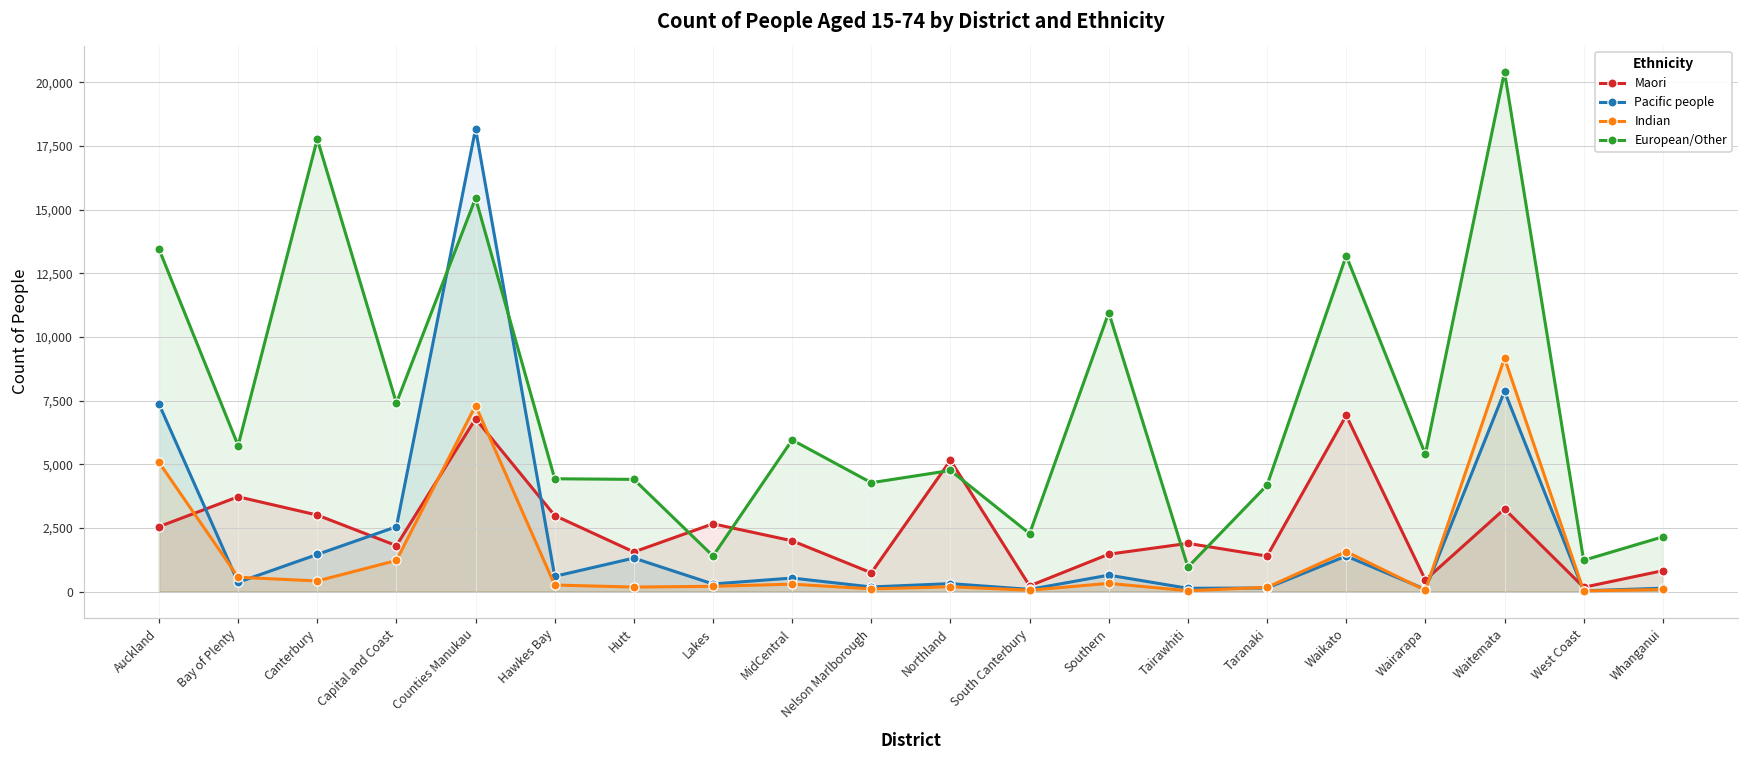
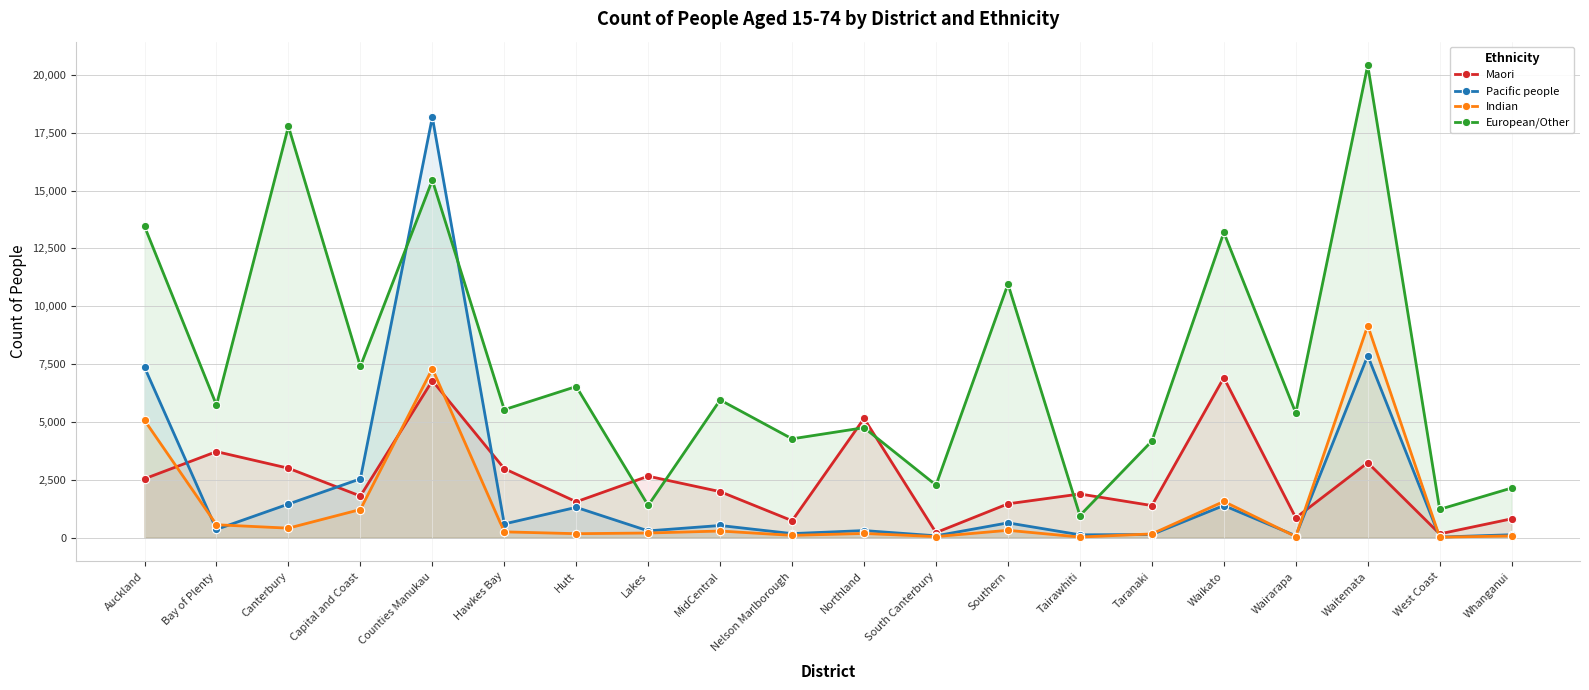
  {
    "Maori": {
      "Auckland": "2,500",
      "Bay of Plenty": "3,700",
      "Canterbury": "3,000",
      "Capital and Coast": "1,800",
      "Counties Manukau": "6,800",
      "Hawkes Bay": "3,000",
      "Hutt": "1,600",
      "Lakes": "2,700",
      "MidCentral": "2,000",
      "Nelson Marlborough": "700",
      "Northland": "5,200",
      "South Canterbury": "200",
      "Southern": "1,500",
      "Tairawhiti": "1,900",
      "Taranaki": "1,400",
      "Waikato": "6,900",
-     "Wairarapa": "500",
+     "Wairarapa": "900",
      "Waitemata": "3,200",
      "West Coast": "200",
      "Whanganui": "800"
    },
    "Pacific people": {
      "Auckland": "7,400",
      "Bay of Plenty": "400",
      "Canterbury": "1,500",
      "Capital and Coast": "2,500",
      "Counties Manukau": "18,200",
      "Hawkes Bay": "600",
      "Hutt": "1,300",
      "MidCentral": "500",
      "Northland": "300",
      "Southern": "600",
      "Waikato": "1,400",
      "Waitemata": "7,900"
    },
    "Indian": {
      "Auckland": "5,100",
      "Bay of Plenty": "600",
      "Canterbury": "400",
      "Capital and Coast": "1,200",
      "Counties Manukau": "7,300",
      "Hawkes Bay": "300",
      "Hutt": "200",
      "MidCentral": "300",
      "Northland": "200",
      "Southern": "300",
      "Waikato": "1,600",
      "Waitemata": "9,200"
    },
    "European/Other": {
      "Auckland": "13,500",
      "Bay of Plenty": "5,700",
      "Canterbury": "17,800",
      "Capital and Coast": "7,400",
      "Counties Manukau": "15,400",
-     "Hawkes Bay": "4,400",
-     "Hutt": "4,400",
+     "Hawkes Bay": "5,500",
+     "Hutt": "6,500",
      "Lakes": "1,400",
      "MidCentral": "6,000",
      "Nelson Marlborough": "4,300",
      "Northland": "4,800",
      "South Canterbury": "2,300",
      "Southern": "11,000",
      "Tairawhiti": "1,000",
      "Taranaki": "4,200",
      "Waikato": "13,200",
      "Wairarapa": "5,400",
      "Waitemata": "20,400",
      "West Coast": "1,200",
      "Whanganui": "2,200"
    }
  }
